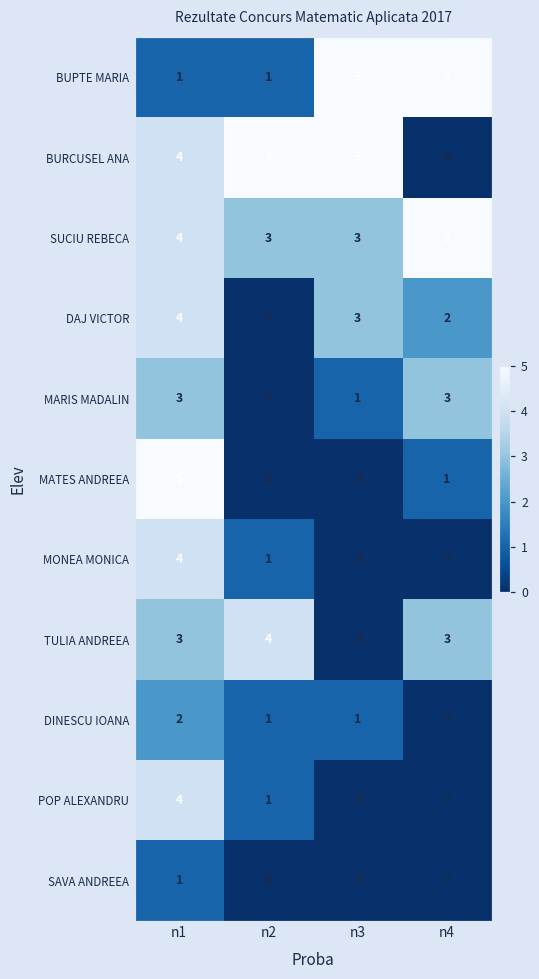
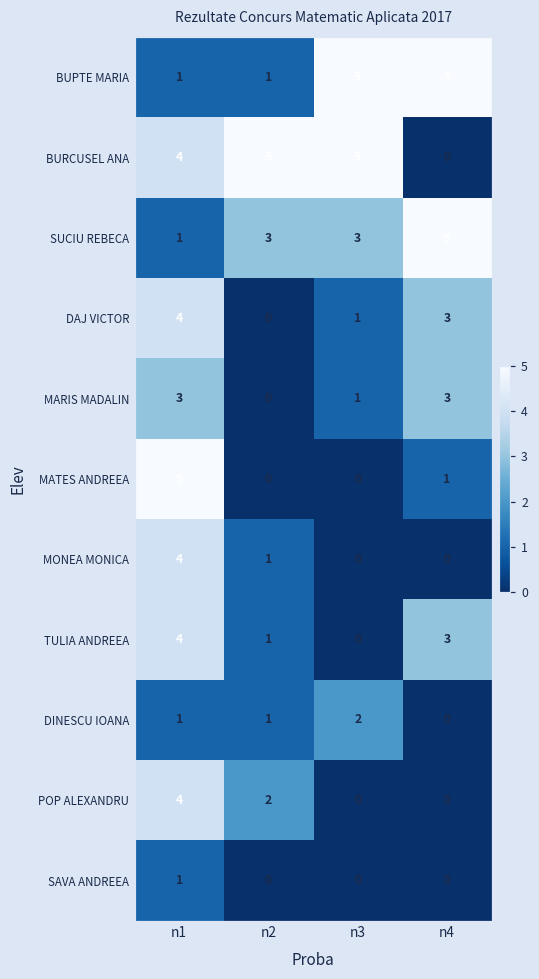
  {
    "BUPTE MARIA": {
      "n1": 1,
      "n2": 1
    },
    "BURCUSEL ANA": {
      "n1": 4
    },
    "SUCIU REBECA": {
-     "n1": 4,
+     "n1": 1,
      "n2": 3,
      "n3": 3
    },
    "DAJ VICTOR": {
      "n1": 4,
-     "n3": 3,
-     "n4": 2
+     "n3": 1,
+     "n4": 3
    },
    "MARIS MADALIN": {
      "n1": 3,
      "n3": 1,
      "n4": 3
    },
    "MATES ANDREEA": {
      "n4": 1
    },
    "MONEA MONICA": {
      "n1": 4,
      "n2": 1
    },
    "TULIA ANDREEA": {
-     "n1": 3,
-     "n2": 4,
+     "n1": 4,
+     "n2": 1,
      "n4": 3
    },
    "DINESCU IOANA": {
-     "n1": 2,
+     "n1": 1,
      "n2": 1,
-     "n3": 1
+     "n3": 2
    },
    "POP ALEXANDRU": {
      "n1": 4,
-     "n2": 1
+     "n2": 2
    },
    "SAVA ANDREEA": {
      "n1": 1
    }
  }
